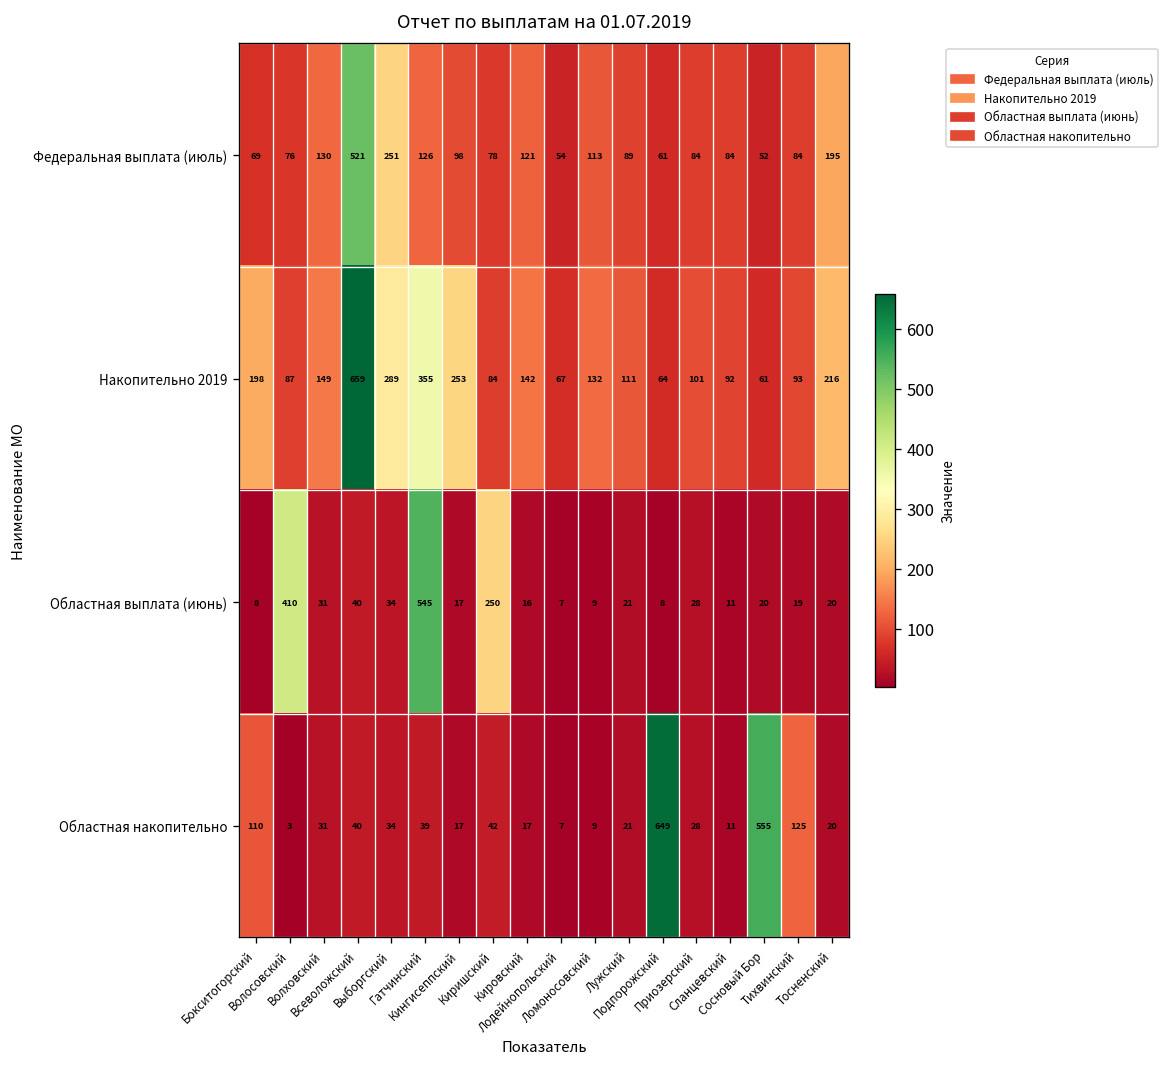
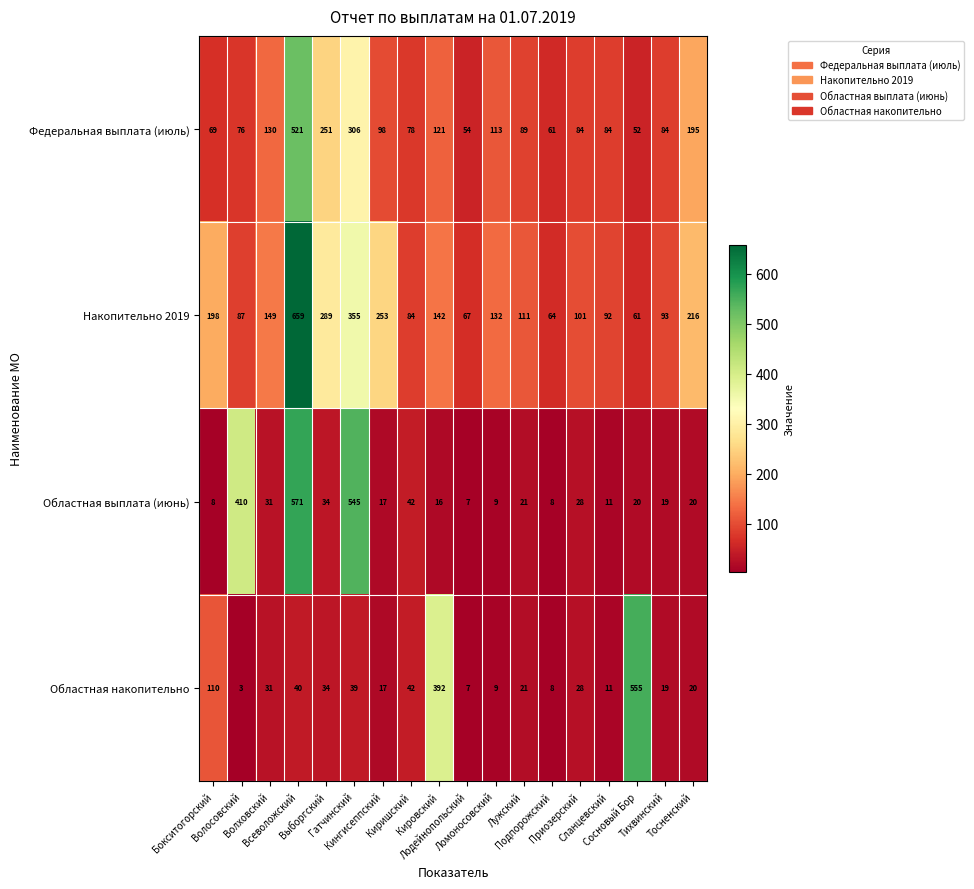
  {
    "Федеральная выплата (июль)": {
      "Бокситогорский": 69,
      "Волосовский": 76,
      "Волховский": 130,
      "Всеволожский": 521,
      "Выборгский": 251,
-     "Гатчинский": 126,
+     "Гатчинский": 306,
      "Кингисеппский": 98,
      "Киришский": 78,
      "Кировский": 121,
      "Лодейнопольский": 54,
      "Ломоносовский": 113,
      "Лужский": 89,
      "Подпорожский": 61,
      "Приозерский": 84,
      "Сланцевский": 84,
      "Сосновый Бор": 52,
      "Тихвинский": 84,
      "Тосненский": 195
    },
    "Накопительно 2019": {
      "Бокситогорский": 198,
      "Волосовский": 87,
      "Волховский": 149,
      "Всеволожский": 659,
      "Выборгский": 289,
      "Гатчинский": 355,
      "Кингисеппский": 253,
      "Киришский": 84,
      "Кировский": 142,
      "Лодейнопольский": 67,
      "Ломоносовский": 132,
      "Лужский": 111,
      "Подпорожский": 64,
      "Приозерский": 101,
      "Сланцевский": 92,
      "Сосновый Бор": 61,
      "Тихвинский": 93,
      "Тосненский": 216
    },
    "Областная выплата (июнь)": {
      "Бокситогорский": 8,
      "Волосовский": 410,
      "Волховский": 31,
-     "Всеволожский": 40,
+     "Всеволожский": 571,
      "Выборгский": 34,
      "Гатчинский": 545,
      "Кингисеппский": 17,
-     "Киришский": 250,
+     "Киришский": 42,
      "Кировский": 16,
      "Лодейнопольский": 7,
      "Ломоносовский": 9,
      "Лужский": 21,
      "Подпорожский": 8,
      "Приозерский": 28,
      "Сланцевский": 11,
      "Сосновый Бор": 20,
      "Тихвинский": 19,
      "Тосненский": 20
    },
    "Областная накопительно": {
      "Бокситогорский": 110,
      "Волосовский": 3,
      "Волховский": 31,
      "Всеволожский": 40,
      "Выборгский": 34,
      "Гатчинский": 39,
      "Кингисеппский": 17,
      "Киришский": 42,
-     "Кировский": 17,
+     "Кировский": 392,
      "Лодейнопольский": 7,
      "Ломоносовский": 9,
      "Лужский": 21,
-     "Подпорожский": 649,
+     "Подпорожский": 8,
      "Приозерский": 28,
      "Сланцевский": 11,
      "Сосновый Бор": 555,
-     "Тихвинский": 125,
+     "Тихвинский": 19,
      "Тосненский": 20
    }
  }
